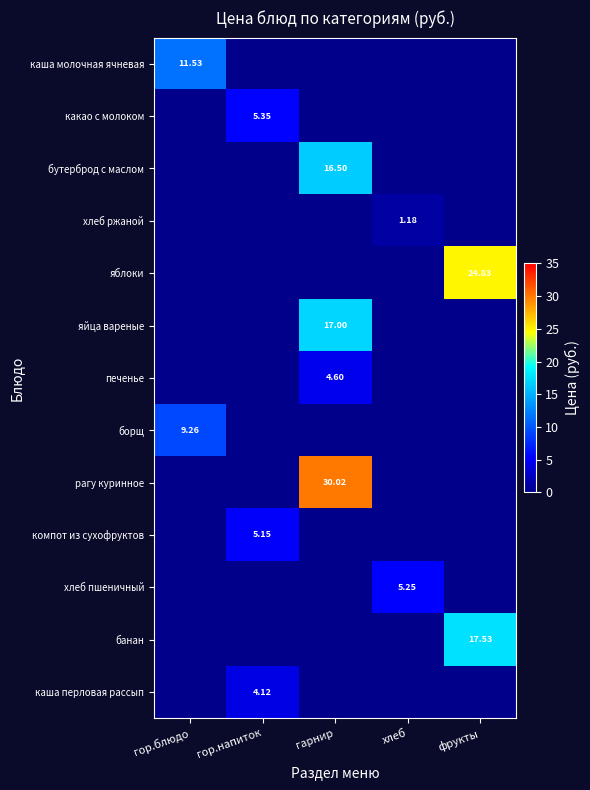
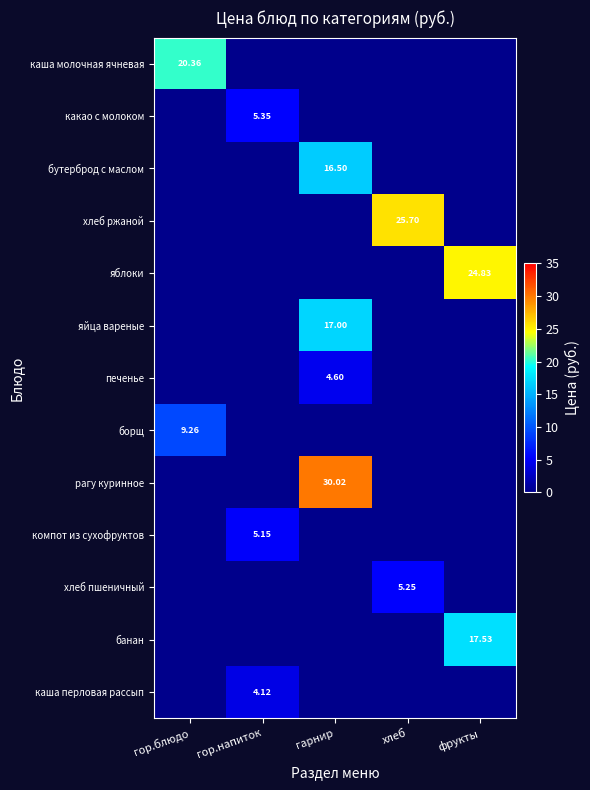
  {
    "каша молочная ячневая": {
-     "гор.блюдо": 11.53
+     "гор.блюдо": 20.36
    },
    "какао с молоком": {
      "гор.напиток": 5.35
    },
    "бутерброд с маслом": {
      "гарнир": 16.50
    },
    "хлеб ржаной": {
-     "хлеб": 1.18
+     "хлеб": 25.70
    },
    "яблоки": {
      "фрукты": 24.83
    },
    "яйца вареные": {
      "гарнир": 17.00
    },
    "печенье": {
      "гарнир": 4.60
    },
    "борщ": {
      "гор.блюдо": 9.26
    },
    "рагу куринное": {
      "гарнир": 30.02
    },
    "компот из сухофруктов": {
      "гор.напиток": 5.15
    },
    "хлеб пшеничный": {
      "хлеб": 5.25
    },
    "банан": {
      "фрукты": 17.53
    },
    "каша перловая рассып": {
      "гор.напиток": 4.12
    }
  }
